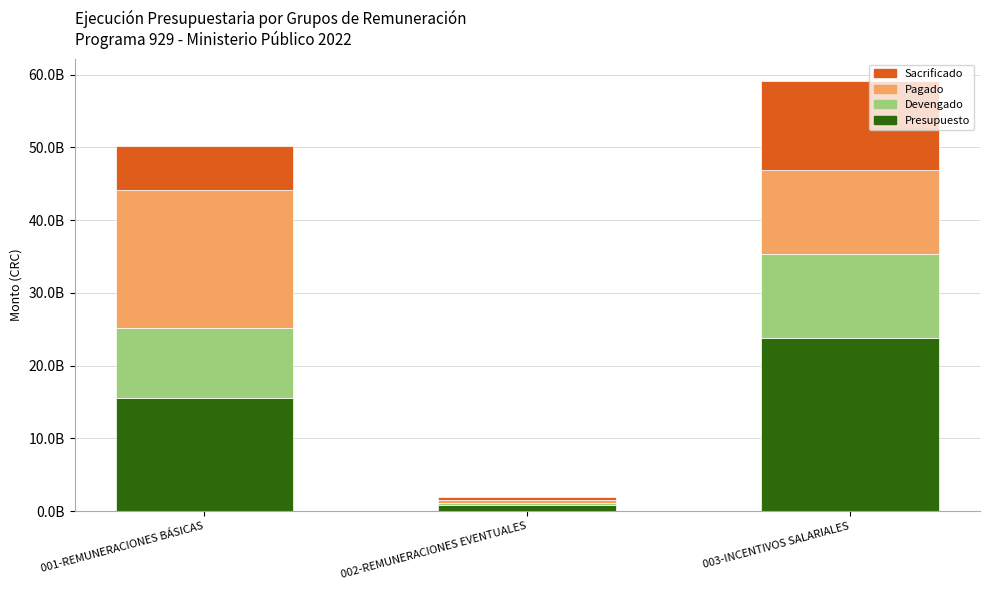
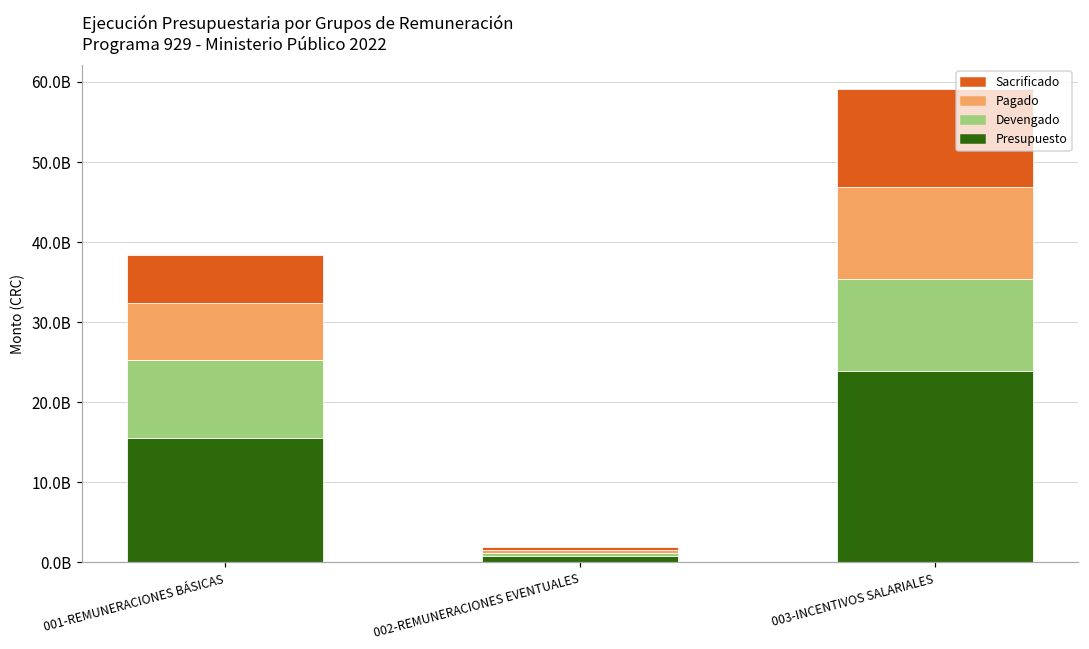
  {
    "Presupuesto": {
      "001-REMUNERACIONES BÁSICAS": 16000000000,
      "002-REMUNERACIONES EVENTUALES": 1000000000,
      "003-INCENTIVOS SALARIALES": 24000000000
    },
    "Devengado": {
      "001-REMUNERACIONES BÁSICAS": 10000000000,
      "003-INCENTIVOS SALARIALES": 11000000000
    },
    "Pagado": {
-     "001-REMUNERACIONES BÁSICAS": 19000000000,
+     "001-REMUNERACIONES BÁSICAS": 7000000000,
      "003-INCENTIVOS SALARIALES": 11000000000
    },
    "Sacrificado": {
      "001-REMUNERACIONES BÁSICAS": 6000000000,
      "002-REMUNERACIONES EVENTUALES": 0,
      "003-INCENTIVOS SALARIALES": 12000000000
    }
  }
